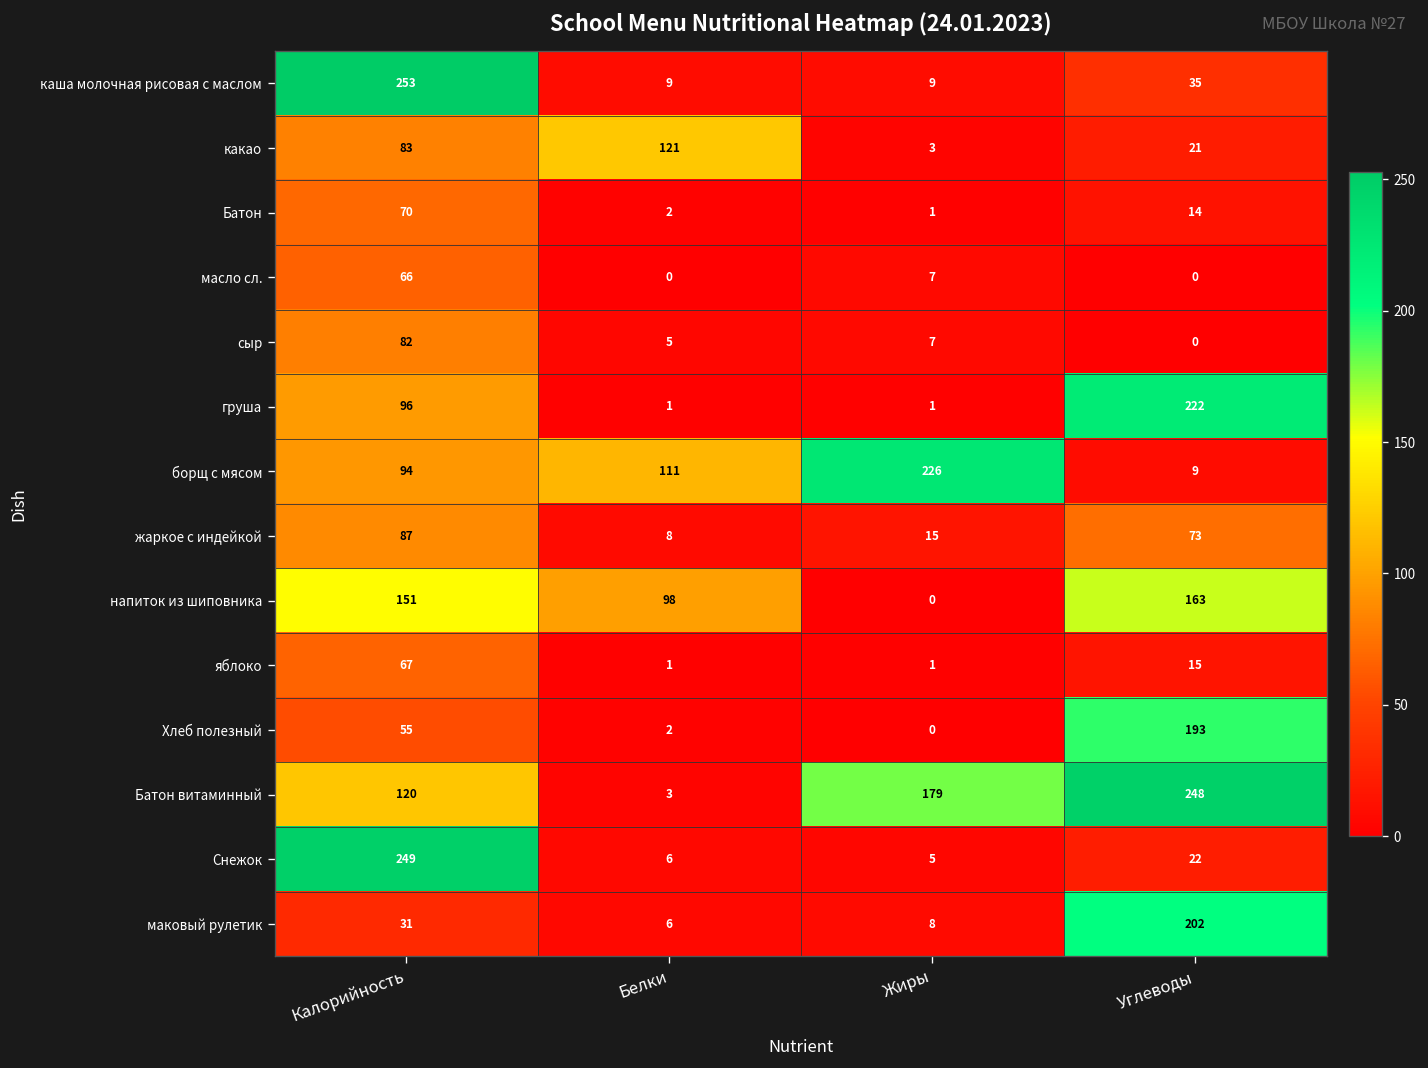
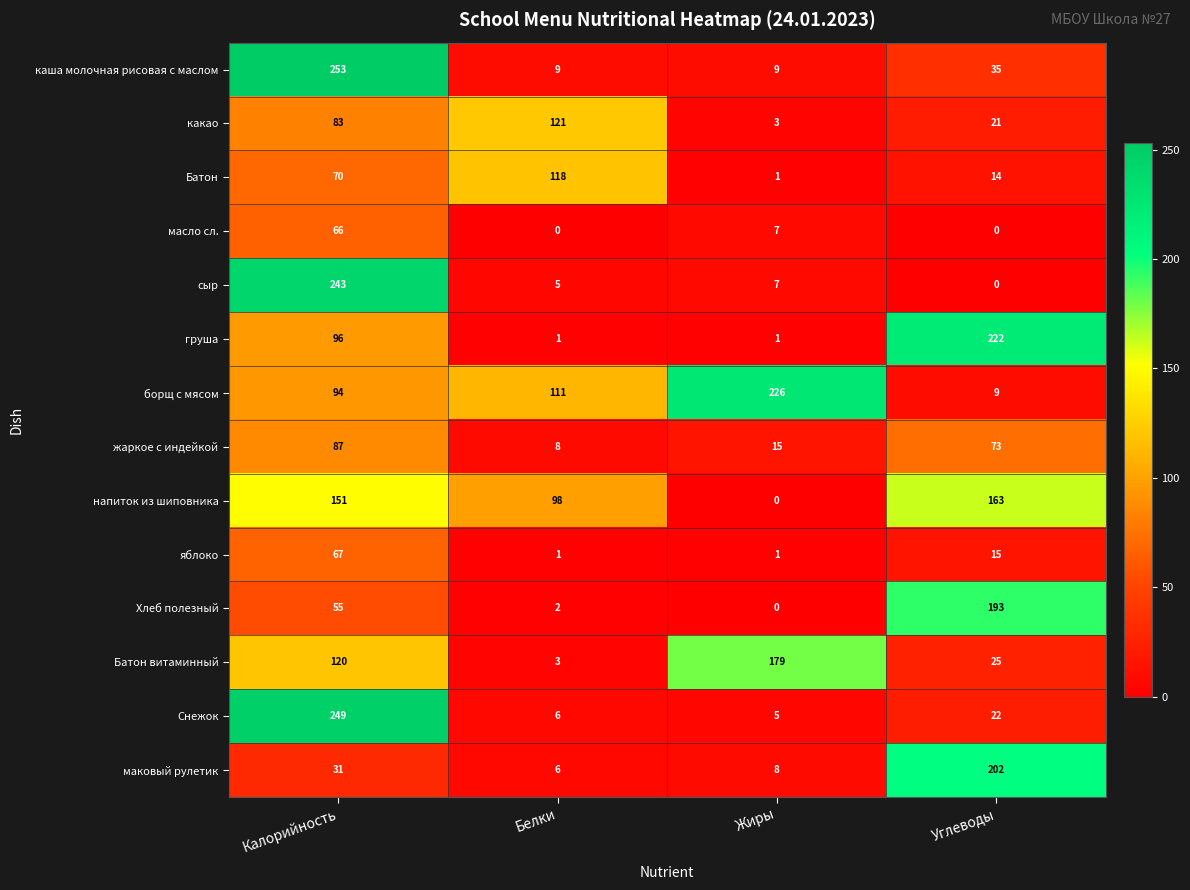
  {
    "каша молочная рисовая с маслом": {
      "Калорийность": 253,
      "Белки": 9,
      "Жиры": 9,
      "Углеводы": 35
    },
    "какао": {
      "Калорийность": 83,
      "Белки": 121,
      "Жиры": 3,
      "Углеводы": 21
    },
    "Батон": {
      "Калорийность": 70,
-     "Белки": 2,
+     "Белки": 118,
      "Жиры": 1,
      "Углеводы": 14
    },
    "масло сл.": {
      "Калорийность": 66,
      "Белки": 0,
      "Жиры": 7,
      "Углеводы": 0
    },
    "сыр": {
-     "Калорийность": 82,
+     "Калорийность": 243,
      "Белки": 5,
      "Жиры": 7,
      "Углеводы": 0
    },
    "груша": {
      "Калорийность": 96,
      "Белки": 1,
      "Жиры": 1,
      "Углеводы": 222
    },
    "борщ с мясом": {
      "Калорийность": 94,
      "Белки": 111,
      "Жиры": 226,
      "Углеводы": 9
    },
    "жаркое с индейкой": {
      "Калорийность": 87,
      "Белки": 8,
      "Жиры": 15,
      "Углеводы": 73
    },
    "напиток из шиповника": {
      "Калорийность": 151,
      "Белки": 98,
      "Жиры": 0,
      "Углеводы": 163
    },
    "яблоко": {
      "Калорийность": 67,
      "Белки": 1,
      "Жиры": 1,
      "Углеводы": 15
    },
    "Хлеб полезный": {
      "Калорийность": 55,
      "Белки": 2,
      "Жиры": 0,
      "Углеводы": 193
    },
    "Батон витаминный": {
      "Калорийность": 120,
      "Белки": 3,
      "Жиры": 179,
-     "Углеводы": 248
+     "Углеводы": 25
    },
    "Снежок": {
      "Калорийность": 249,
      "Белки": 6,
      "Жиры": 5,
      "Углеводы": 22
    },
    "маковый рулетик": {
      "Калорийность": 31,
      "Белки": 6,
      "Жиры": 8,
      "Углеводы": 202
    }
  }
